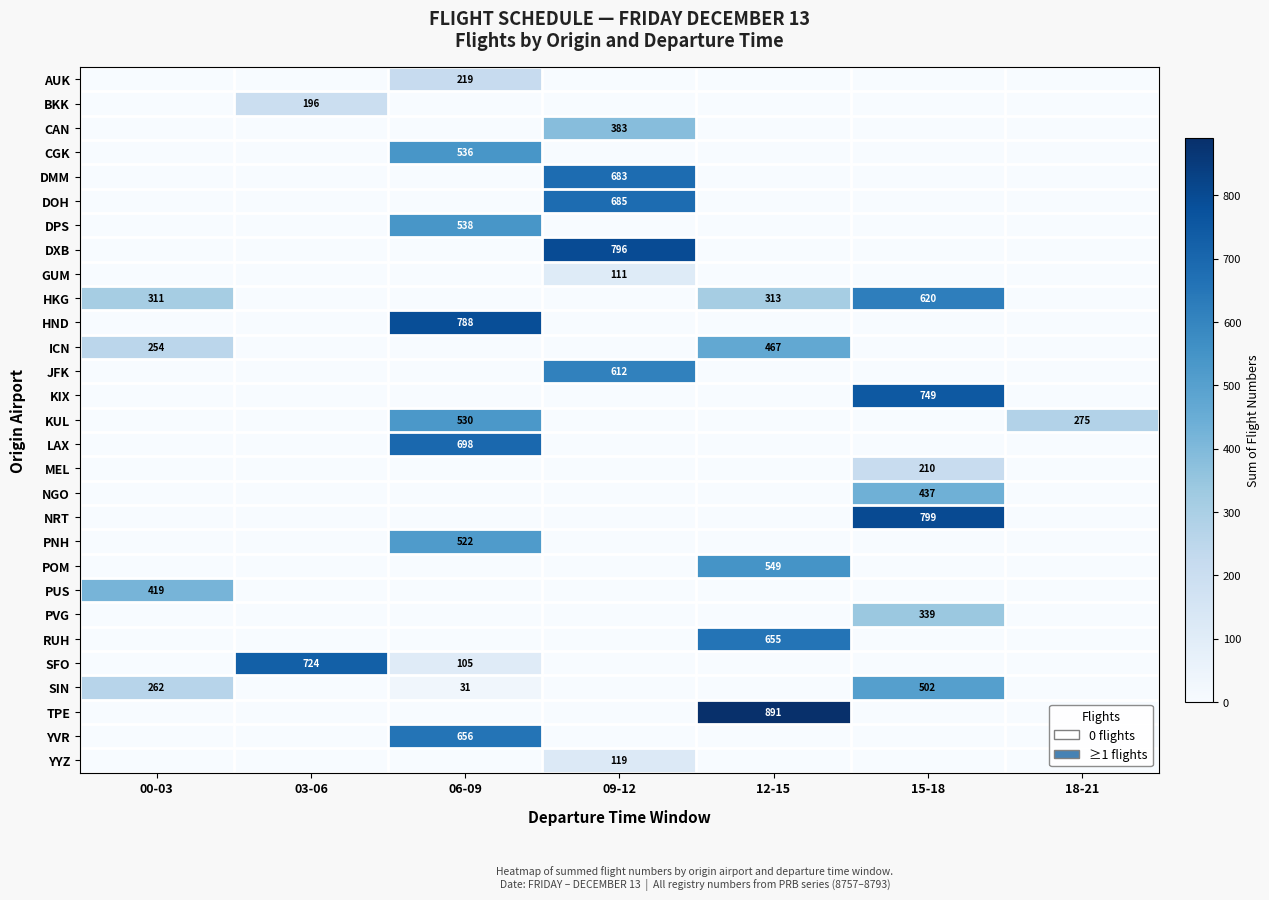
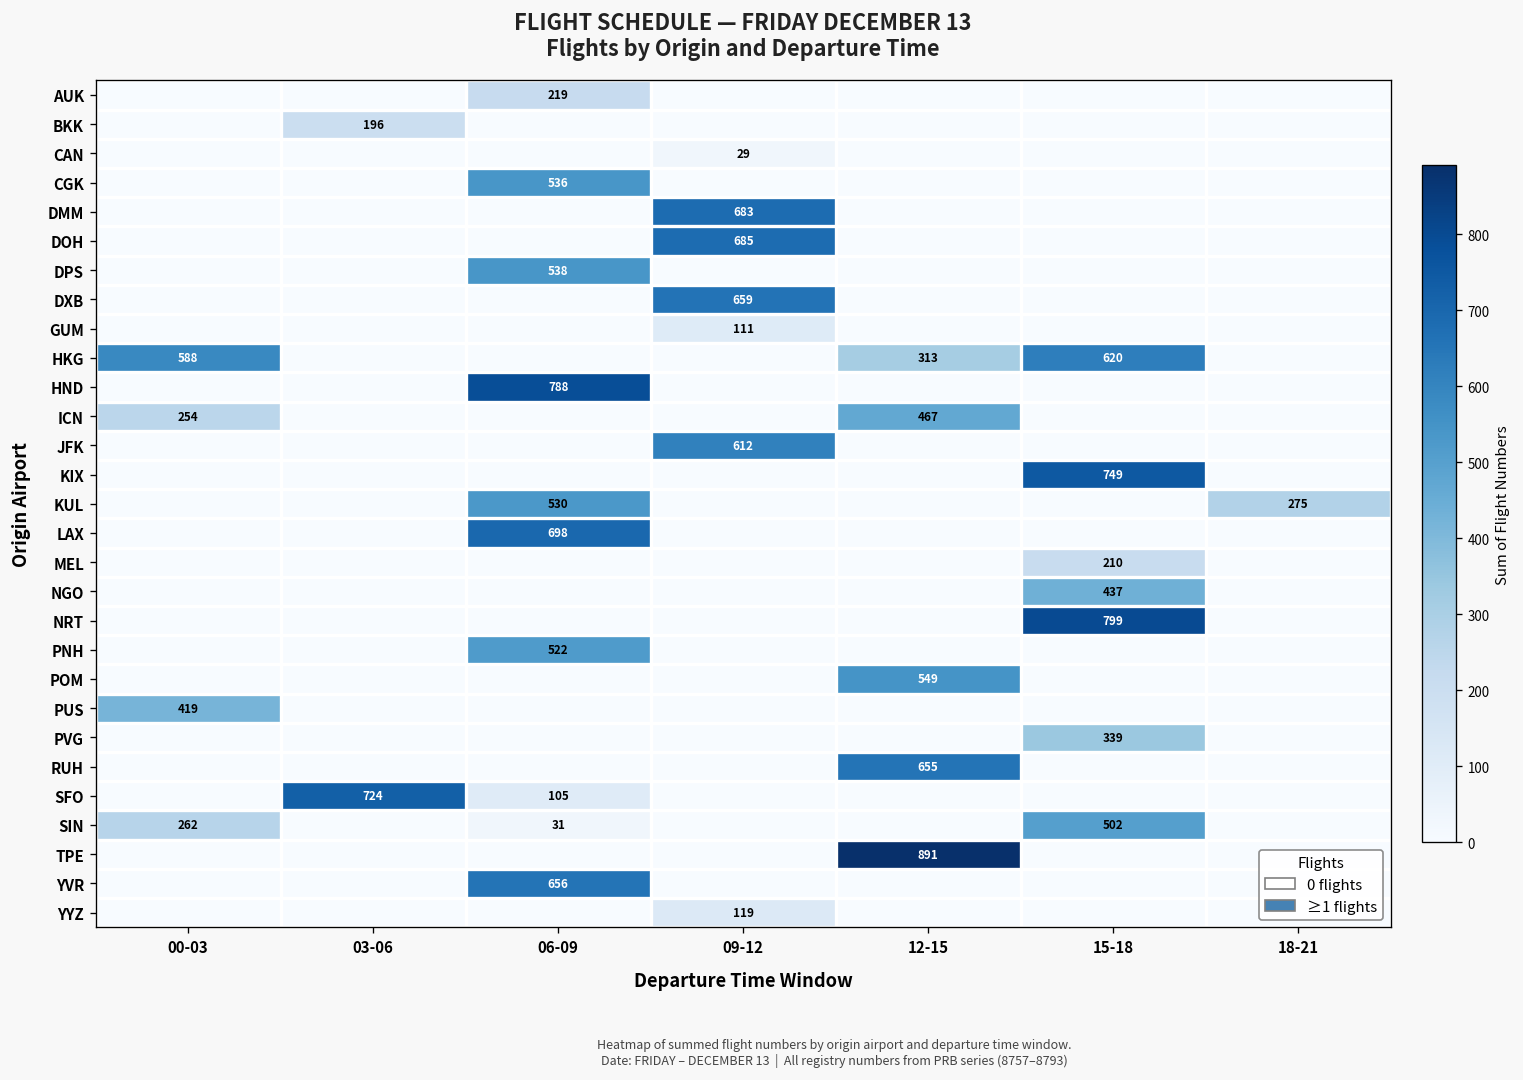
  {
    "AUK": {
      "06-09": 219
    },
    "BKK": {
      "03-06": 196
    },
    "CAN": {
-     "09-12": 383
+     "09-12": 29
    },
    "CGK": {
      "06-09": 536
    },
    "DMM": {
      "09-12": 683
    },
    "DOH": {
      "09-12": 685
    },
    "DPS": {
      "06-09": 538
    },
    "DXB": {
-     "09-12": 796
+     "09-12": 659
    },
    "GUM": {
      "09-12": 111
    },
    "HKG": {
-     "00-03": 311,
+     "00-03": 588,
      "12-15": 313,
      "15-18": 620
    },
    "HND": {
      "06-09": 788
    },
    "ICN": {
      "00-03": 254,
      "12-15": 467
    },
    "JFK": {
      "09-12": 612
    },
    "KIX": {
      "15-18": 749
    },
    "KUL": {
      "06-09": 530,
      "18-21": 275
    },
    "LAX": {
      "06-09": 698
    },
    "MEL": {
      "15-18": 210
    },
    "NGO": {
      "15-18": 437
    },
    "NRT": {
      "15-18": 799
    },
    "PNH": {
      "06-09": 522
    },
    "POM": {
      "12-15": 549
    },
    "PUS": {
      "00-03": 419
    },
    "PVG": {
      "15-18": 339
    },
    "RUH": {
      "12-15": 655
    },
    "SFO": {
      "03-06": 724,
      "06-09": 105
    },
    "SIN": {
      "00-03": 262,
      "06-09": 31,
      "15-18": 502
    },
    "TPE": {
      "12-15": 891
    },
    "YVR": {
      "06-09": 656
    },
    "YYZ": {
      "09-12": 119
    }
  }
